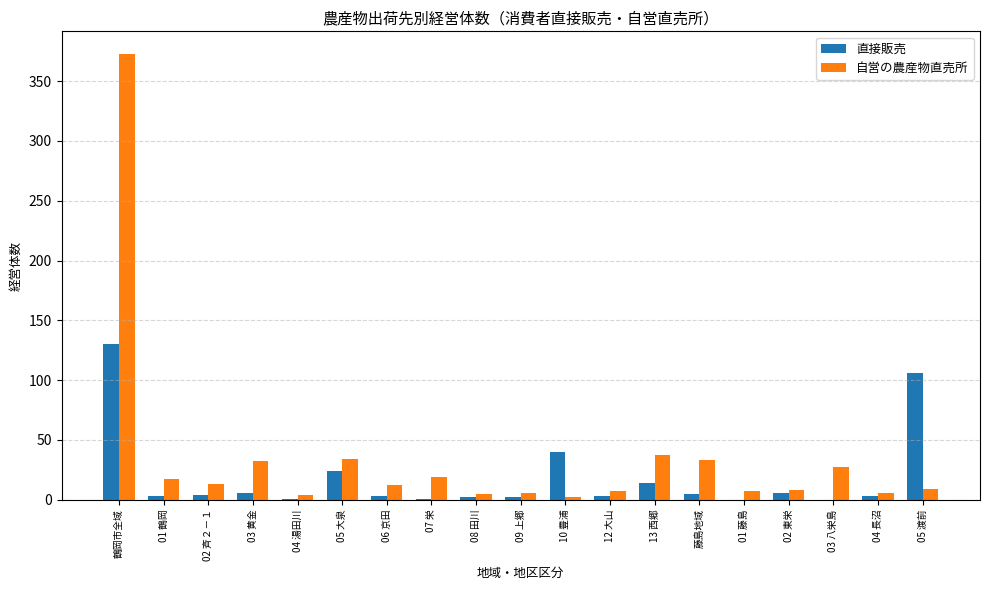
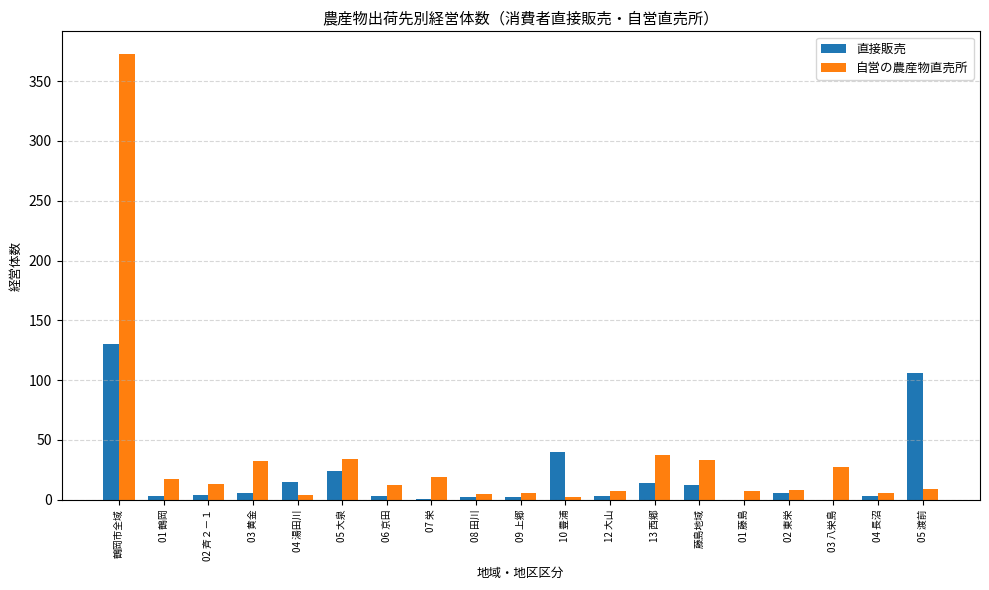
  {
    "直接販売": {
      "鶴岡市全域": 130,
      "01 鶴岡": 3,
      "02 斉２－１": 4,
      "03 黄金": 6,
-     "04 湯田川": 1,
+     "04 湯田川": 15,
      "05 大泉": 24,
      "06 京田": 3,
      "10 豊浦": 40,
      "12 大山": 3,
      "13 西郷": 14,
-     "藤島地域": 5,
+     "藤島地域": 12,
      "01 藤島": 0,
      "02 東栄": 6,
      "03 八栄島": 0,
      "04 長沼": 3,
      "05 渡前": 106
    },
    "自営の農産物直売所": {
      "鶴岡市全域": 373,
      "01 鶴岡": 17,
      "02 斉２－１": 13,
      "03 黄金": 32,
      "04 湯田川": 4,
      "05 大泉": 34,
      "06 京田": 12,
      "07 栄": 19,
      "08 田川": 5,
      "09 上郷": 6,
      "12 大山": 7,
      "13 西郷": 37,
      "藤島地域": 33,
      "01 藤島": 7,
      "02 東栄": 8,
      "03 八栄島": 27,
      "04 長沼": 6,
      "05 渡前": 9
    }
  }
